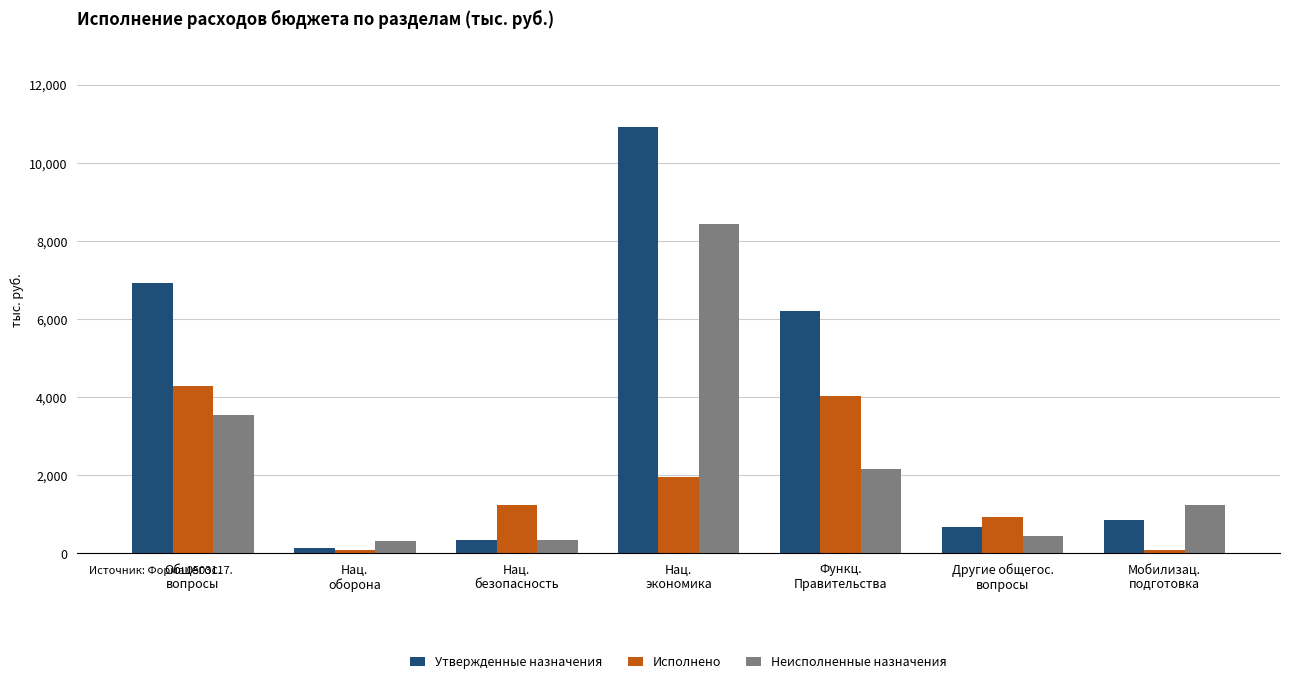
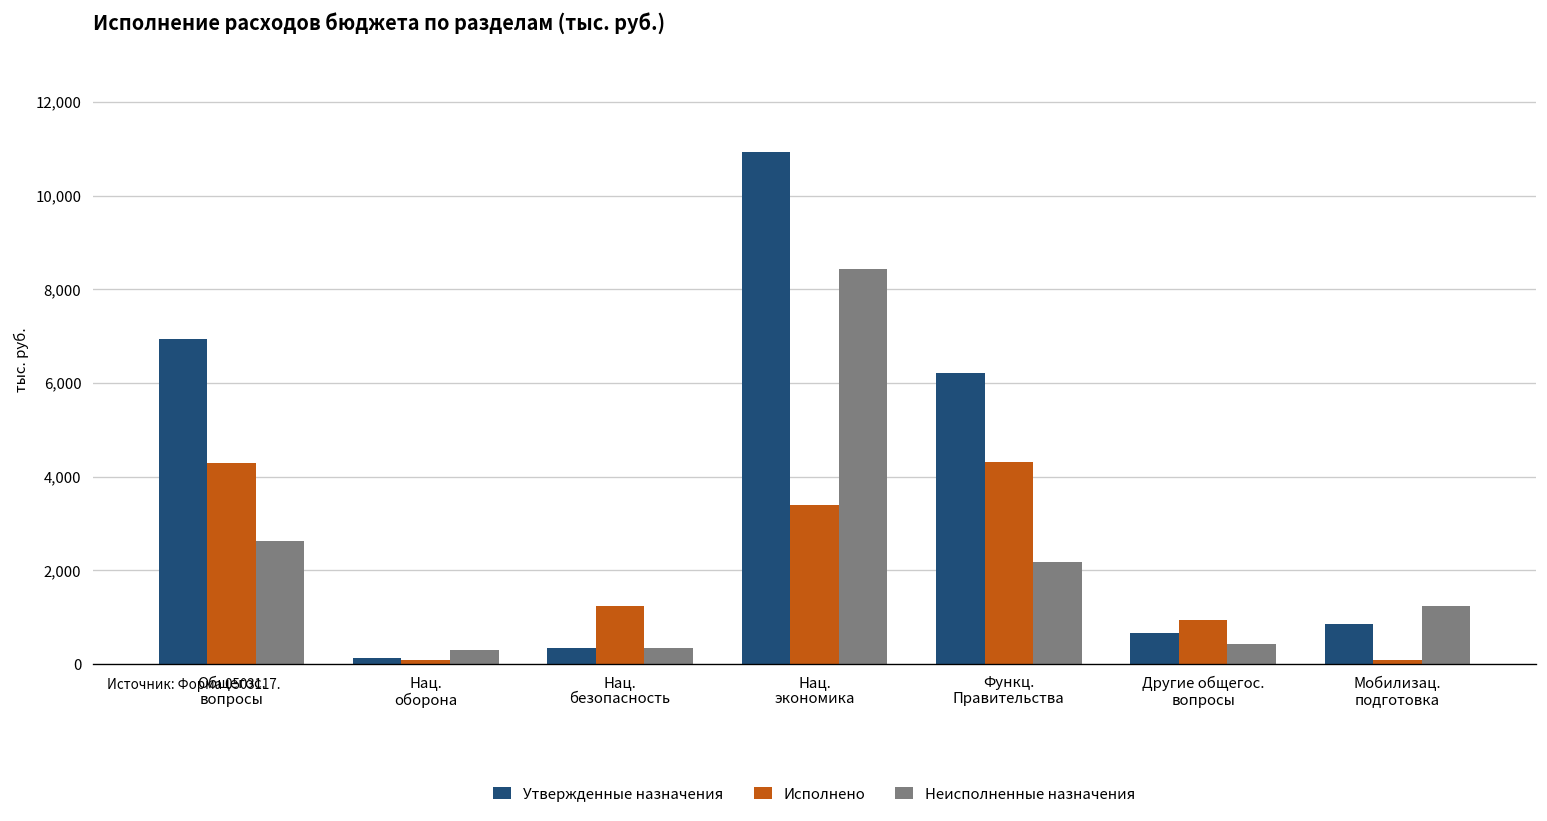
  {
    "Утвержденные назначения": {
      "Общегос. вопросы": "6,900",
      "Нац. оборона": "100",
      "Нац. безопасность": "400",
      "Нац. экономика": "10,900",
      "Функц. Правительства": "6,200",
      "Другие общегос. вопросы": "700",
      "Мобилизац. подготовка": "900"
    },
    "Исполнено": {
      "Общегос. вопросы": "4,300",
      "Нац. оборона": "100",
      "Нац. безопасность": "1,200",
-     "Нац. экономика": "2,000",
-     "Функц. Правительства": "4,000",
+     "Нац. экономика": "3,400",
+     "Функц. Правительства": "4,300",
      "Другие общегос. вопросы": "900",
      "Мобилизац. подготовка": "100"
    },
    "Неисполненные назначения": {
-     "Общегос. вопросы": "3,500",
+     "Общегос. вопросы": "2,600",
      "Нац. оборона": "300",
      "Нац. безопасность": "400",
      "Нац. экономика": "8,400",
      "Функц. Правительства": "2,200",
      "Другие общегос. вопросы": "400",
      "Мобилизац. подготовка": "1,200"
    }
  }
